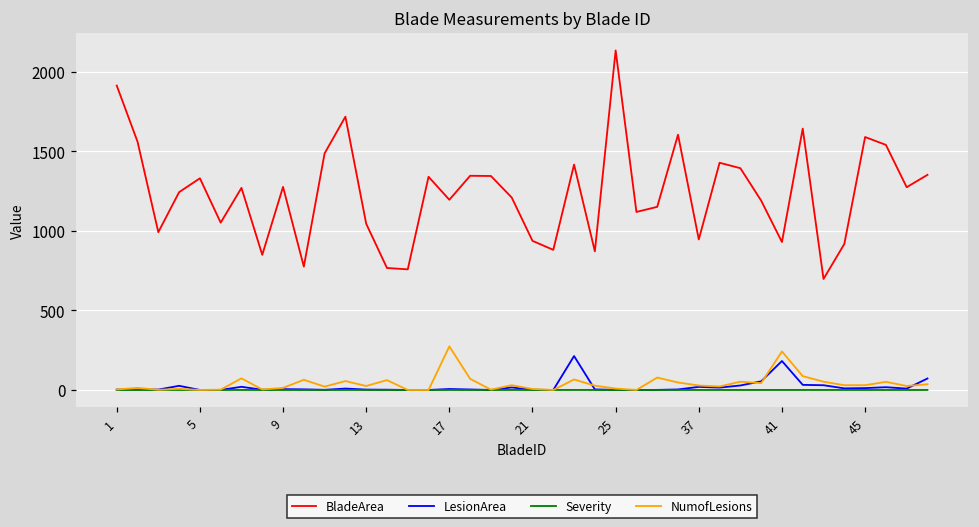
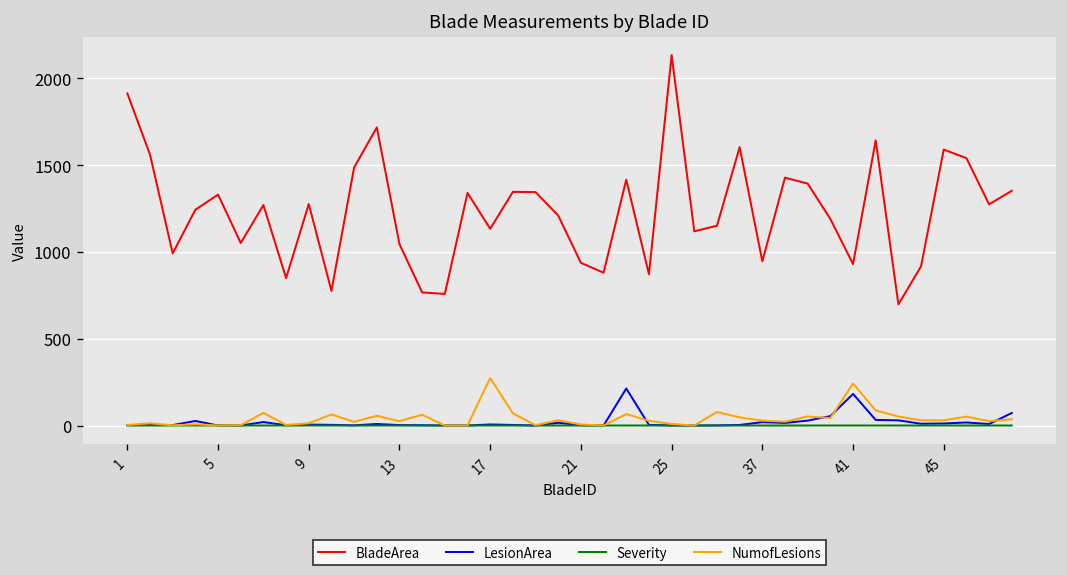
  {
    "BladeArea": {
      "1": 1910,
      "5": 1330,
      "9": 1280,
      "13": 1050,
-     "17": 1200,
+     "17": 1130,
      "21": 940,
      "25": 2130,
      "37": 950,
      "41": 930,
      "45": 1590
    },
    "LesionArea": {
      "41": 180
    },
    "Severity": {
      "37": 0,
      "41": 0
    },
    "NumofLesions": {
      "13": 30,
      "17": 270,
      "41": 240,
      "45": 30
    }
  }
